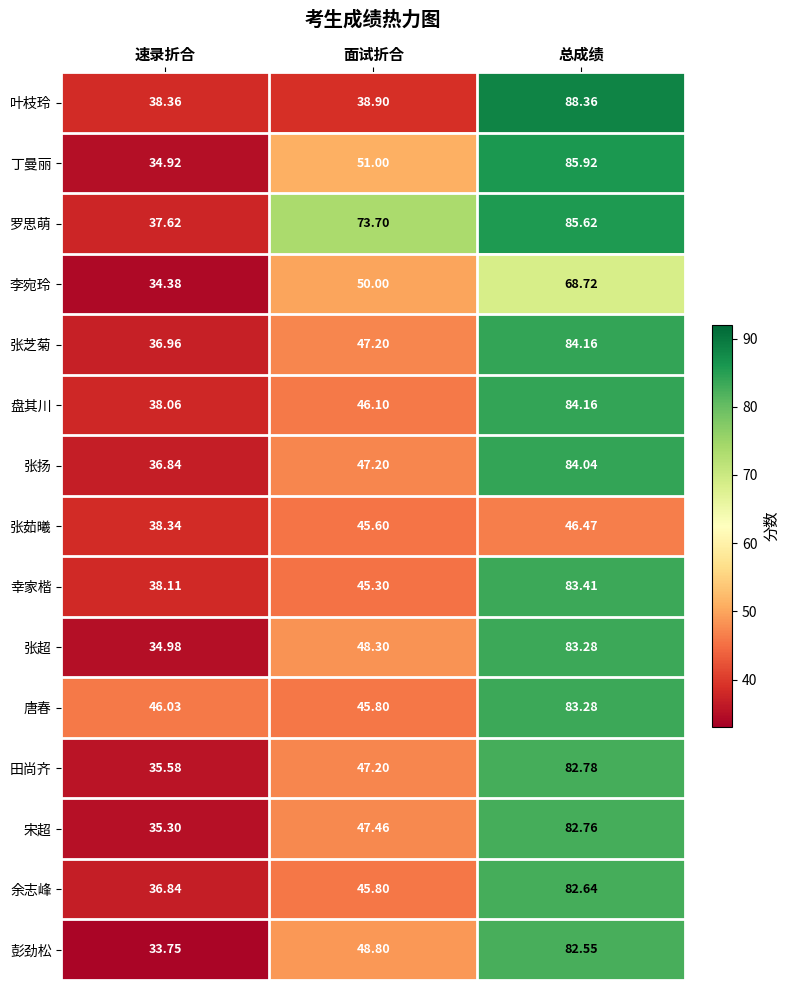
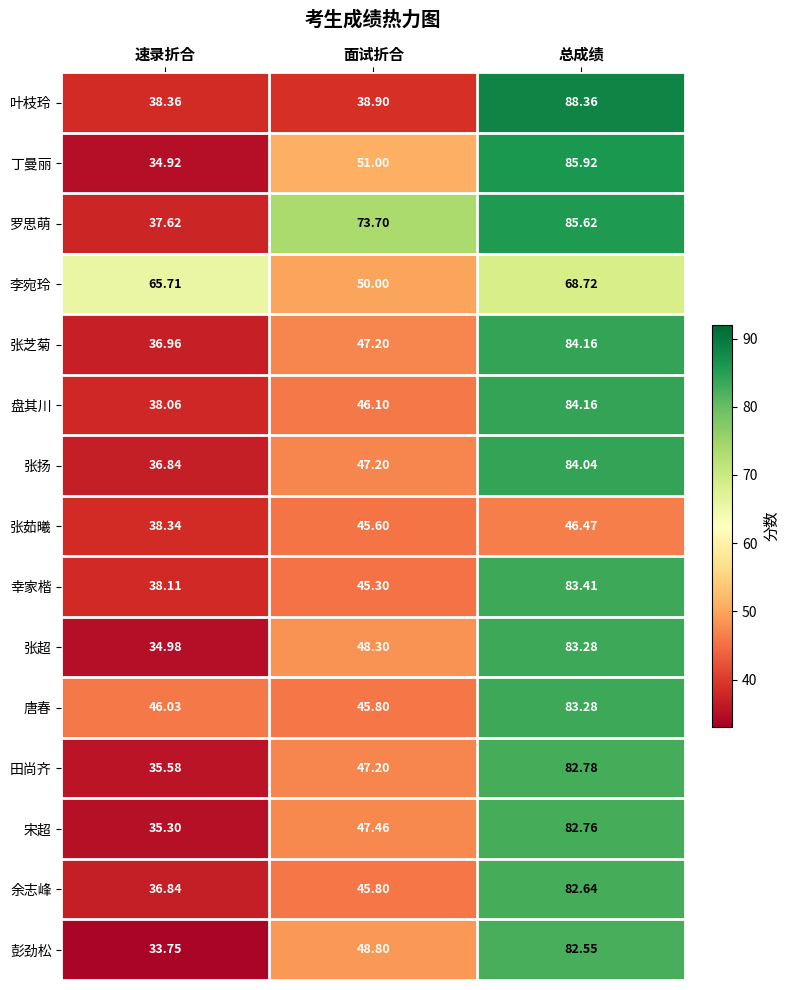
  {
    "叶枝玲": {
      "速录折合": 38.36,
      "面试折合": 38.90,
      "总成绩": 88.36
    },
    "丁曼丽": {
      "速录折合": 34.92,
      "面试折合": 51.00,
      "总成绩": 85.92
    },
    "罗思萌": {
      "速录折合": 37.62,
      "面试折合": 73.70,
      "总成绩": 85.62
    },
    "李宛玲": {
-     "速录折合": 34.38,
+     "速录折合": 65.71,
      "面试折合": 50.00,
      "总成绩": 68.72
    },
    "张芝菊": {
      "速录折合": 36.96,
      "面试折合": 47.20,
      "总成绩": 84.16
    },
    "盘其川": {
      "速录折合": 38.06,
      "面试折合": 46.10,
      "总成绩": 84.16
    },
    "张扬": {
      "速录折合": 36.84,
      "面试折合": 47.20,
      "总成绩": 84.04
    },
    "张茹曦": {
      "速录折合": 38.34,
      "面试折合": 45.60,
      "总成绩": 46.47
    },
    "幸家楷": {
      "速录折合": 38.11,
      "面试折合": 45.30,
      "总成绩": 83.41
    },
    "张超": {
      "速录折合": 34.98,
      "面试折合": 48.30,
      "总成绩": 83.28
    },
    "唐春": {
      "速录折合": 46.03,
      "面试折合": 45.80,
      "总成绩": 83.28
    },
    "田尚齐": {
      "速录折合": 35.58,
      "面试折合": 47.20,
      "总成绩": 82.78
    },
    "宋超": {
      "速录折合": 35.30,
      "面试折合": 47.46,
      "总成绩": 82.76
    },
    "余志峰": {
      "速录折合": 36.84,
      "面试折合": 45.80,
      "总成绩": 82.64
    },
    "彭劲松": {
      "速录折合": 33.75,
      "面试折合": 48.80,
      "总成绩": 82.55
    }
  }
